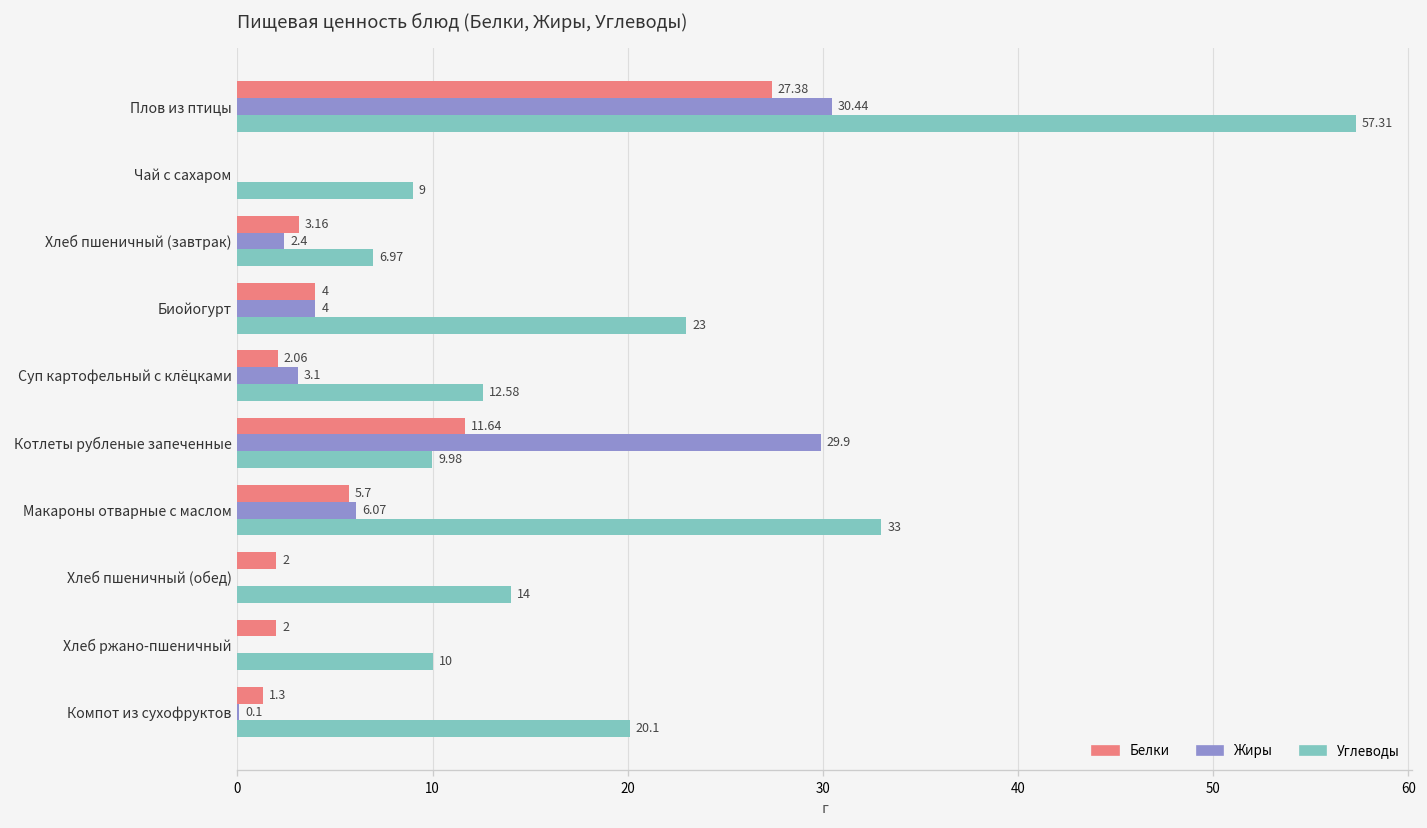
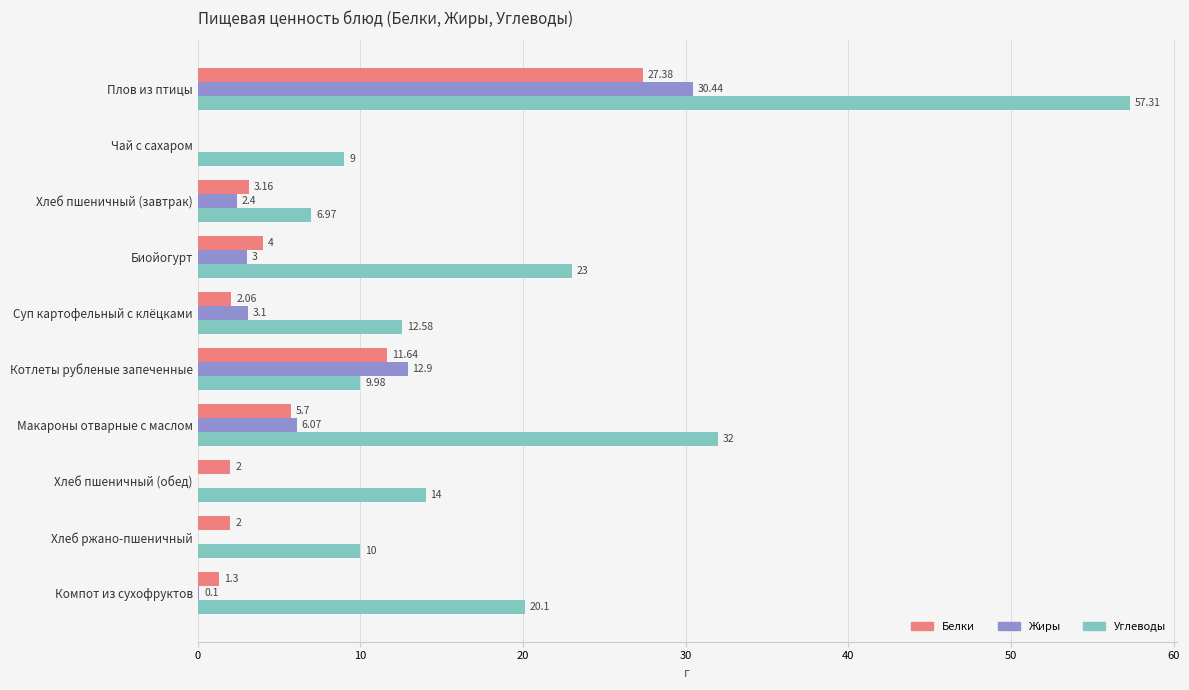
  {
    "Белки": {
      "Плов из птицы": 27.38,
      "Хлеб пшеничный (завтрак)": 3.16,
      "Биойогурт": 4,
      "Суп картофельный с клёцками": 2.06,
      "Котлеты рубленые запеченные": 11.64,
      "Макароны отварные с маслом": 5.7,
      "Хлеб пшеничный (обед)": 2,
      "Хлеб ржано-пшеничный": 2,
      "Компот из сухофруктов": 1.3
    },
    "Жиры": {
      "Плов из птицы": 30.44,
      "Хлеб пшеничный (завтрак)": 2.4,
-     "Биойогурт": 4,
+     "Биойогурт": 3,
      "Суп картофельный с клёцками": 3.1,
-     "Котлеты рубленые запеченные": 29.9,
+     "Котлеты рубленые запеченные": 12.9,
      "Макароны отварные с маслом": 6.07,
      "Компот из сухофруктов": 0.1
    },
    "Углеводы": {
      "Плов из птицы": 57.31,
      "Чай с сахаром": 9,
      "Хлеб пшеничный (завтрак)": 6.97,
      "Биойогурт": 23,
      "Суп картофельный с клёцками": 12.58,
      "Котлеты рубленые запеченные": 9.98,
-     "Макароны отварные с маслом": 33,
+     "Макароны отварные с маслом": 32,
      "Хлеб пшеничный (обед)": 14,
      "Хлеб ржано-пшеничный": 10,
      "Компот из сухофруктов": 20.1
    }
  }
